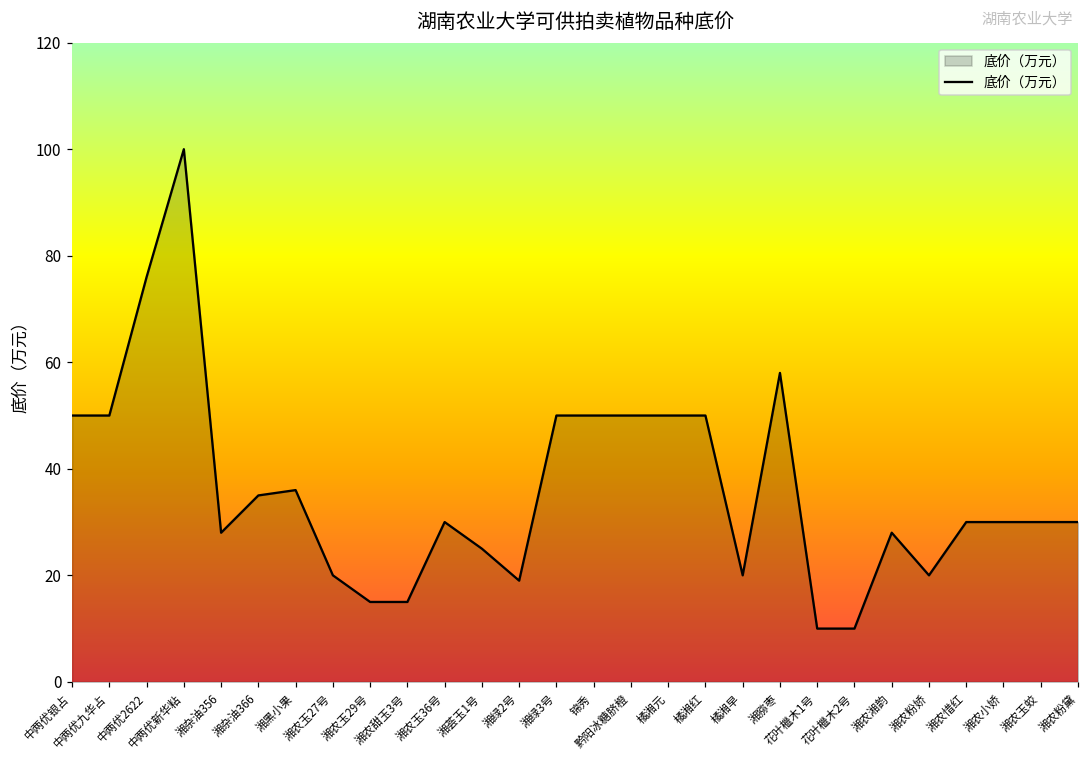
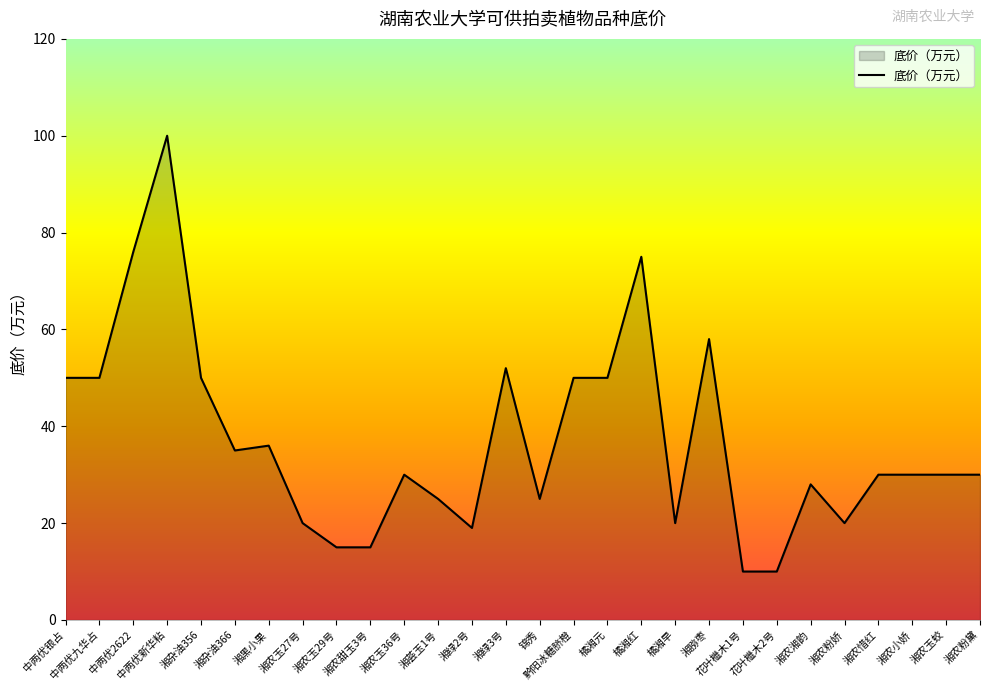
  {
    "中两优银占": 50,
    "中两优九华占": 50,
    "中两优2622": 76,
    "中两优新华粘": 100,
-   "湘杂油356": 28,
+   "湘杂油356": 50,
    "湘杂油366": 35,
    "湘黑小果": 36,
    "湘农玉27号": 20,
    "湘农玉29号": 15,
    "湘农甜玉3号": 15,
    "湘农玉36号": 30,
    "湘荟玉1号": 25,
    "湘绿2号": 19,
-   "湘绿3号": 50,
-   "锦秀": 50,
+   "湘绿3号": 52,
+   "锦秀": 25,
    "黔阳冰糖脐橙": 50,
    "橘湘元": 50,
-   "橘湘红": 50,
+   "橘湘红": 75,
    "橘湘早": 20,
    "湘猕枣": 58,
    "花叶檵木1号": 10,
    "花叶檵木2号": 10,
    "湘农湘韵": 28,
    "湘农粉娇": 20,
    "湘农惜红": 30,
    "湘农小娇": 30,
    "湘农玉蛟": 30,
    "湘农粉黛": 30
  }
